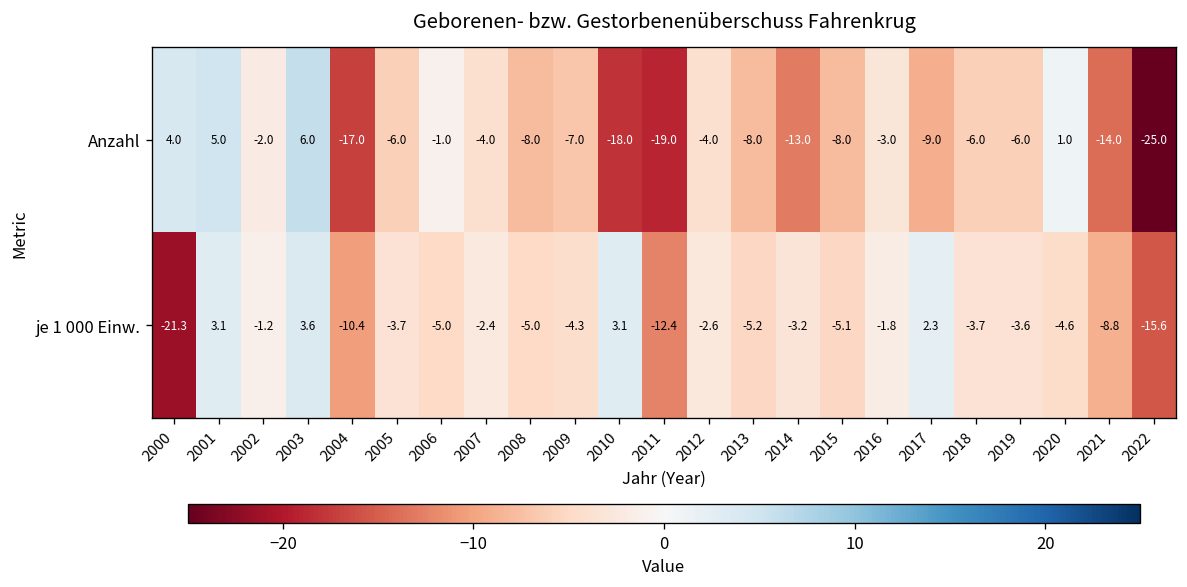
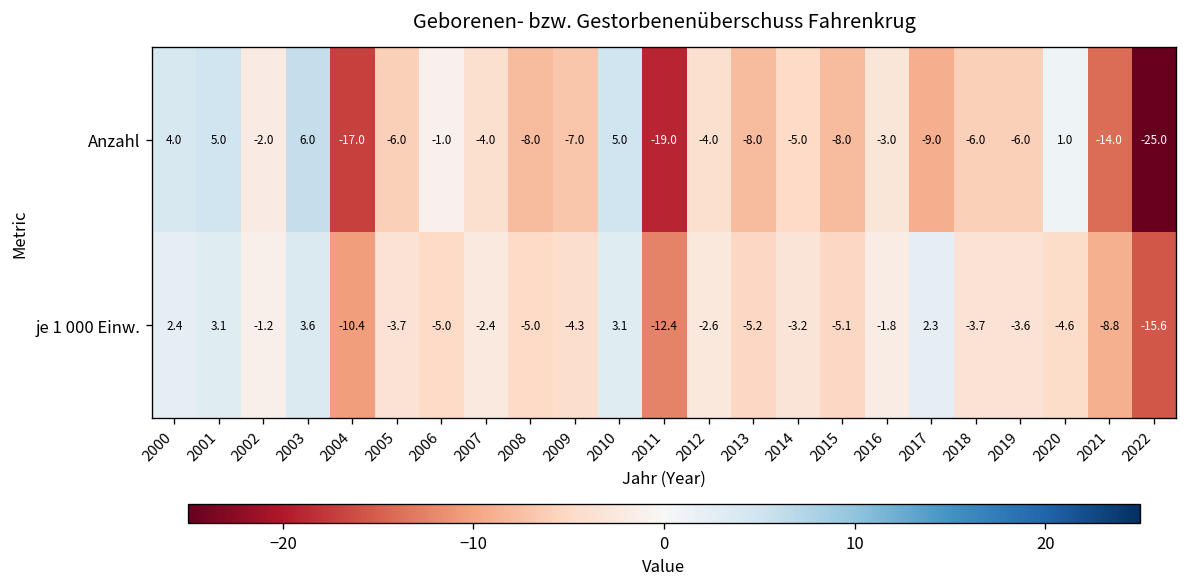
  {
    "Anzahl": {
      "2000": 4.0,
      "2001": 5.0,
      "2002": -2.0,
      "2003": 6.0,
      "2004": -17.0,
      "2005": -6.0,
      "2006": -1.0,
      "2007": -4.0,
      "2008": -8.0,
      "2009": -7.0,
-     "2010": -18.0,
+     "2010": 5.0,
      "2011": -19.0,
      "2012": -4.0,
      "2013": -8.0,
-     "2014": -13.0,
+     "2014": -5.0,
      "2015": -8.0,
      "2016": -3.0,
      "2017": -9.0,
      "2018": -6.0,
      "2019": -6.0,
      "2020": 1.0,
      "2021": -14.0,
      "2022": -25.0
    },
    "je 1 000 Einw.": {
-     "2000": -21.3,
+     "2000": 2.4,
      "2001": 3.1,
      "2002": -1.2,
      "2003": 3.6,
      "2004": -10.4,
      "2005": -3.7,
      "2006": -5.0,
      "2007": -2.4,
      "2008": -5.0,
      "2009": -4.3,
      "2010": 3.1,
      "2011": -12.4,
      "2012": -2.6,
      "2013": -5.2,
      "2014": -3.2,
      "2015": -5.1,
      "2016": -1.8,
      "2017": 2.3,
      "2018": -3.7,
      "2019": -3.6,
      "2020": -4.6,
      "2021": -8.8,
      "2022": -15.6
    }
  }
